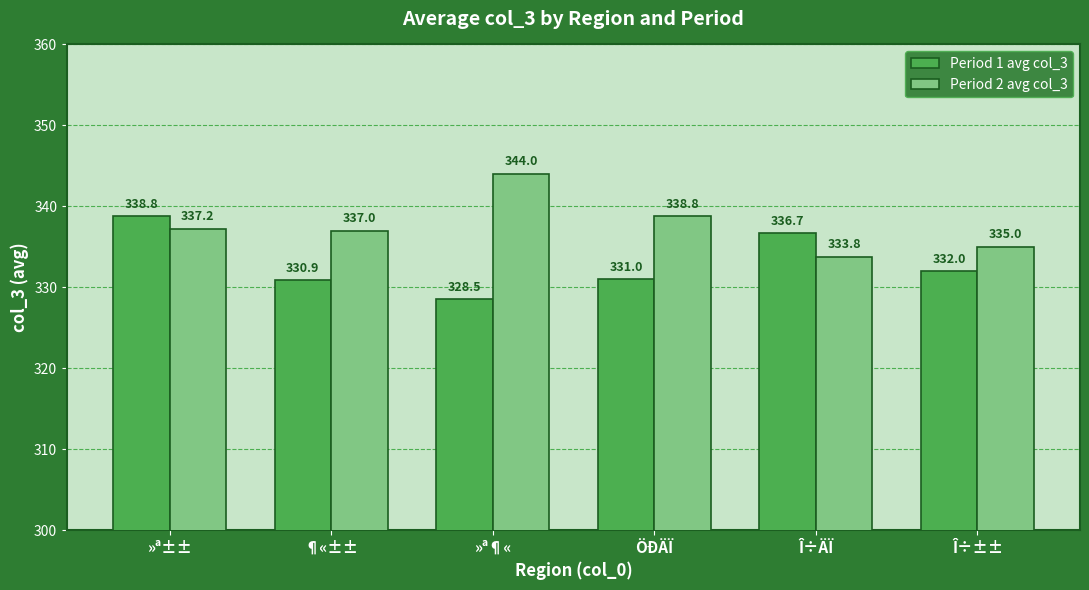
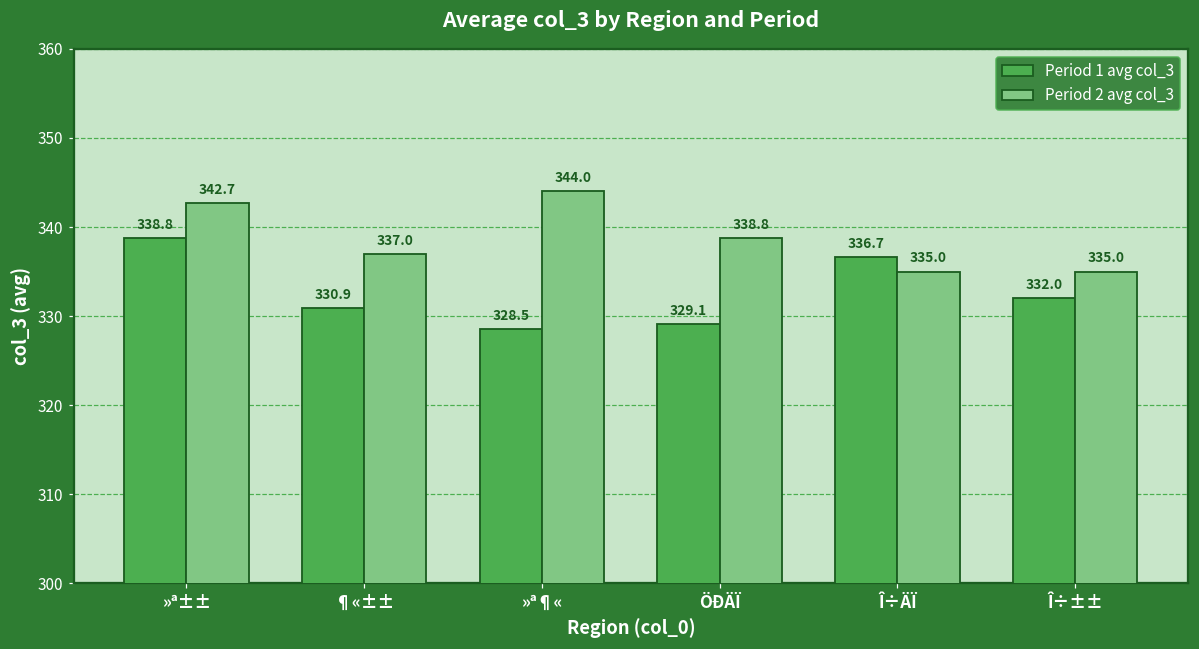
  {
    "Period 1 avg col_3": {
      "»ª±±": 338.8,
      "¶«±±": 330.9,
      "»ª¶«": 328.5,
-     "ÖÐÄÏ": 331.0,
+     "ÖÐÄÏ": 329.1,
      "Î÷ÄÏ": 336.7,
      "Î÷±±": 332.0
    },
    "Period 2 avg col_3": {
-     "»ª±±": 337.2,
+     "»ª±±": 342.7,
      "¶«±±": 337.0,
      "»ª¶«": 344.0,
      "ÖÐÄÏ": 338.8,
-     "Î÷ÄÏ": 333.8,
+     "Î÷ÄÏ": 335.0,
      "Î÷±±": 335.0
    }
  }
